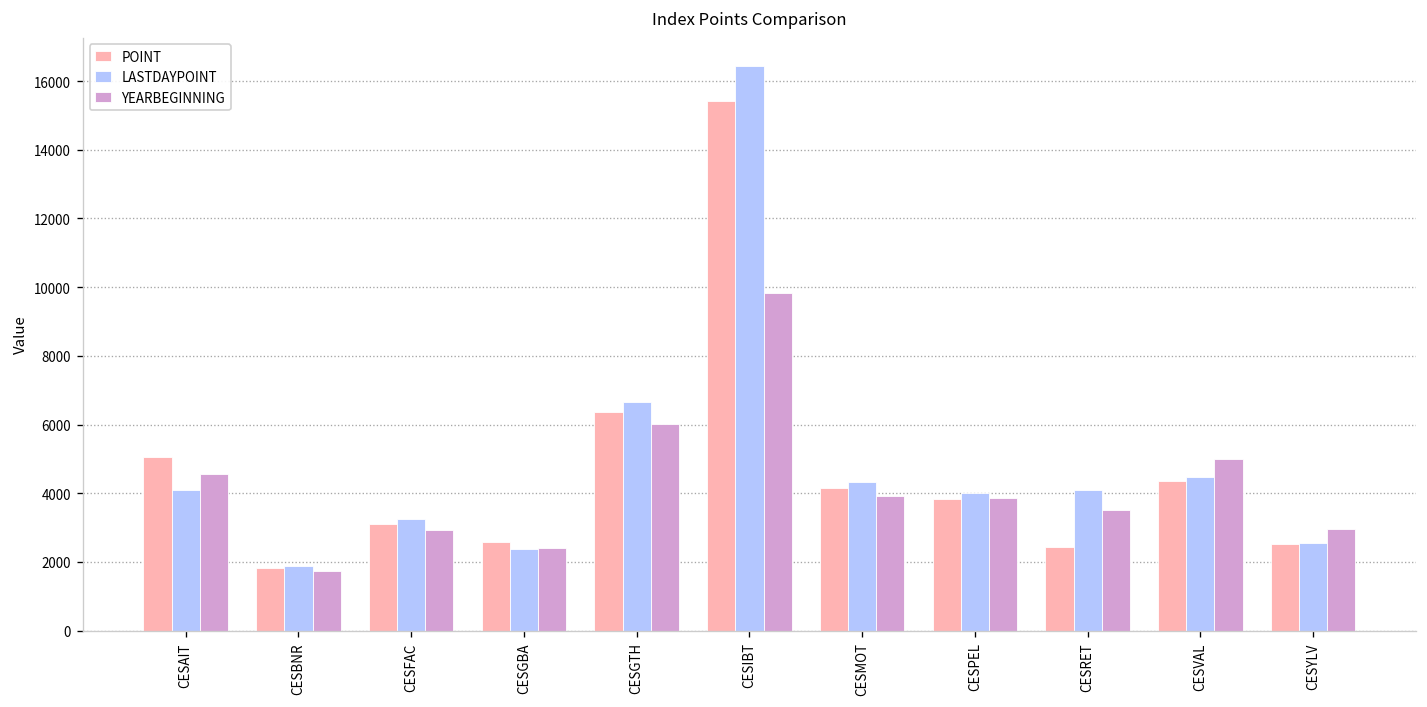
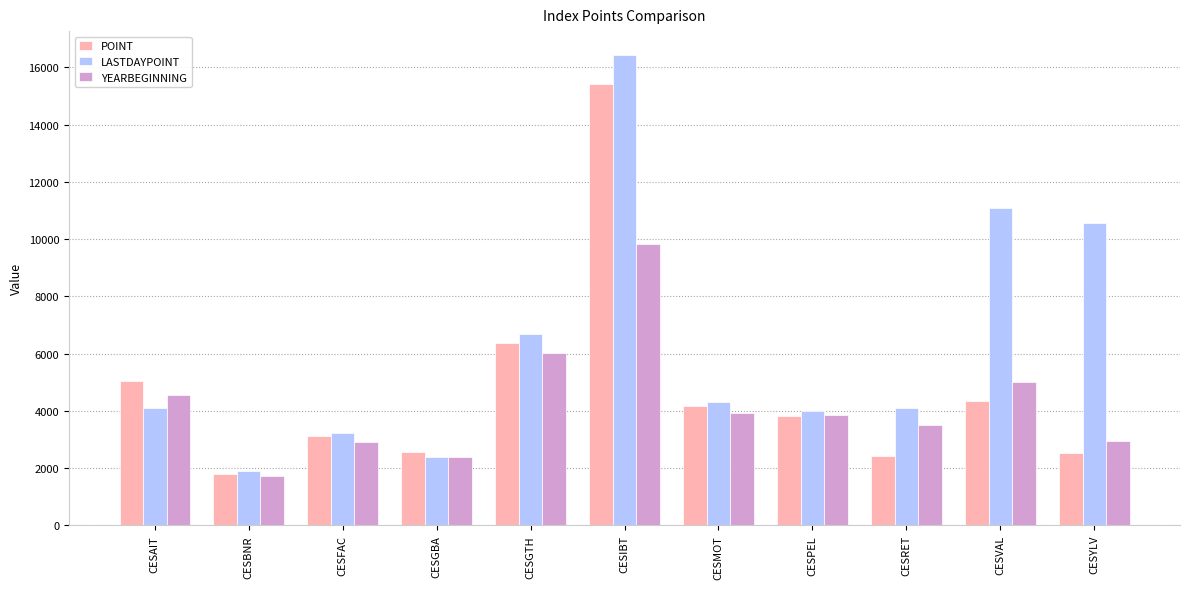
  {
    "LASTDAYPOINT": {
      "CESAIT": 4100,
      "CESBNR": 1900,
      "CESFAC": 3200,
      "CESGBA": 2400,
      "CESGTH": 6700,
      "CESIBT": 16400,
      "CESMOT": 4300,
      "CESPEL": 4000,
      "CESRET": 4100,
-     "CESVAL": 4500,
-     "CESYLV": 2600
+     "CESVAL": 11100,
+     "CESYLV": 10600
    }
  }
